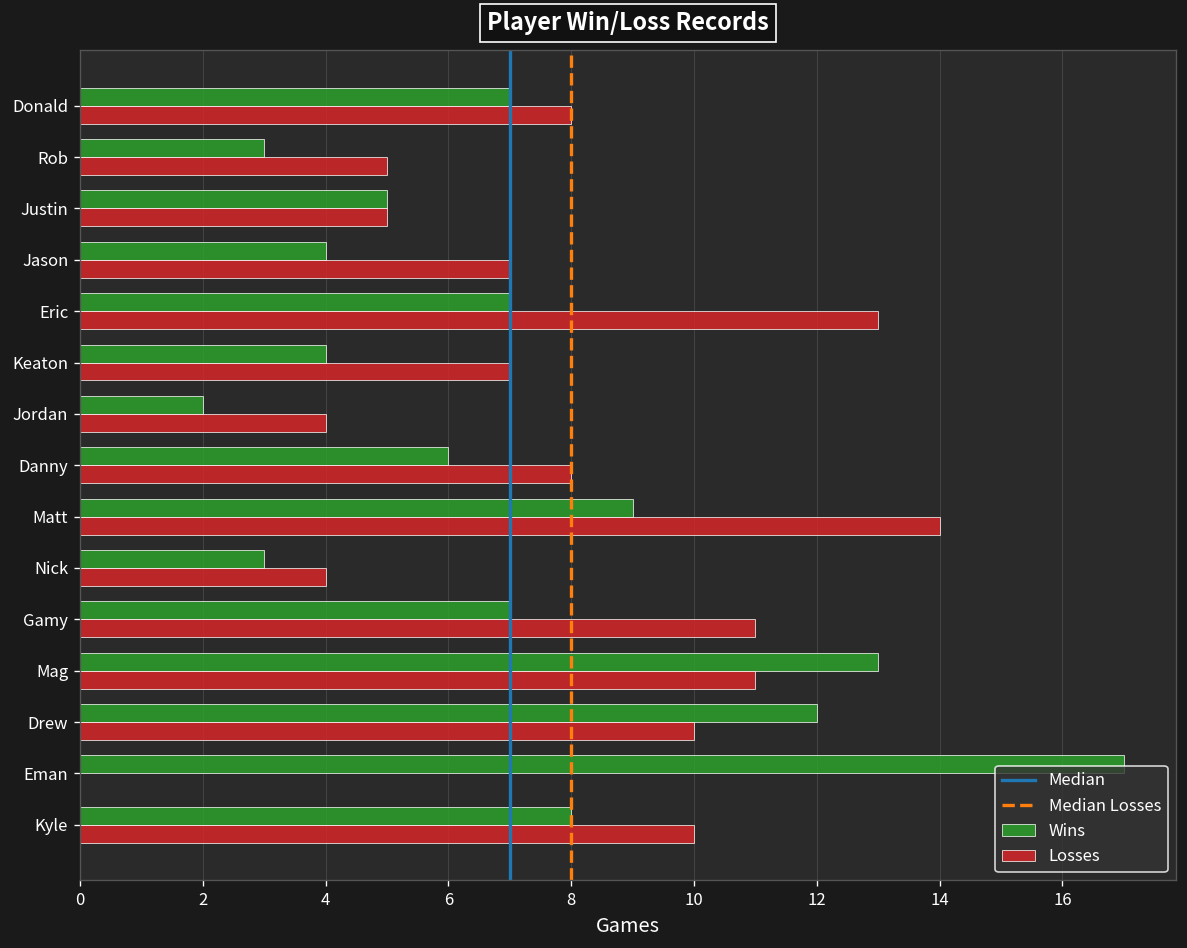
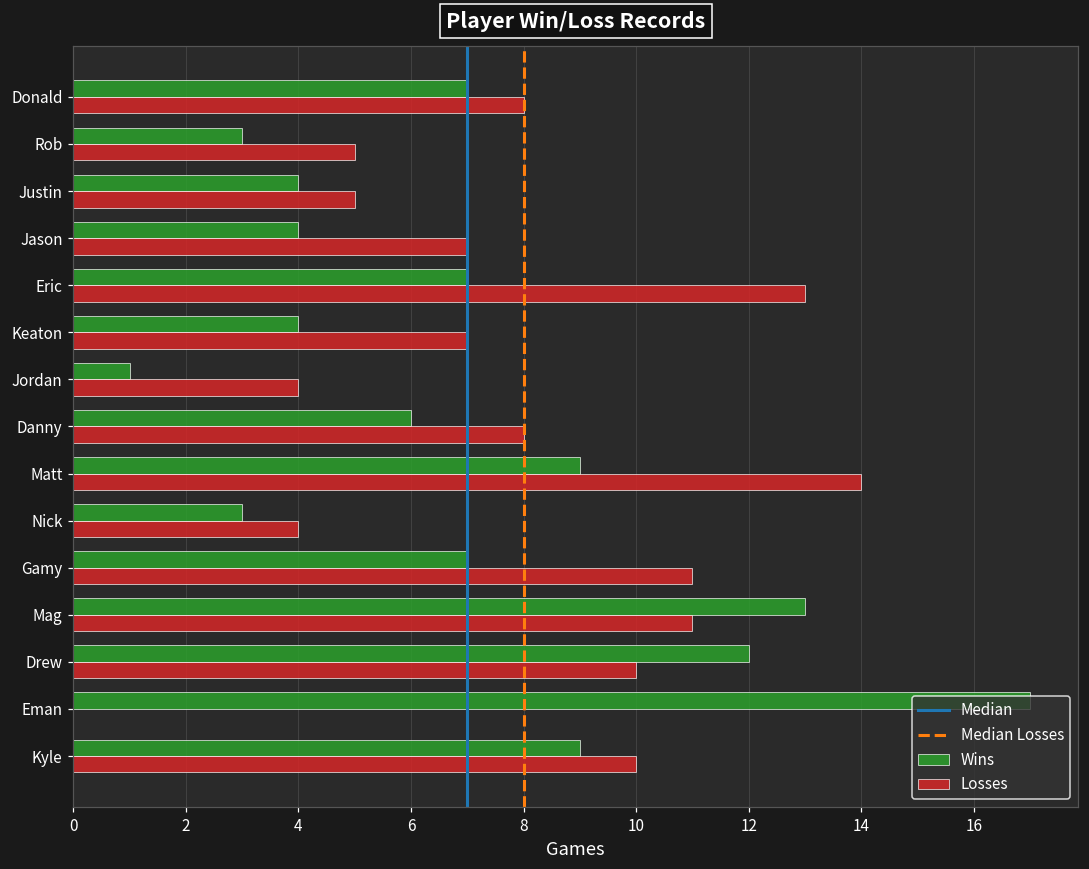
  {
    "Wins": {
      "Donald": 7,
      "Rob": 3,
-     "Justin": 5,
+     "Justin": 4,
      "Jason": 4,
      "Eric": 7,
      "Keaton": 4,
-     "Jordan": 2,
+     "Jordan": 1,
      "Danny": 6,
      "Matt": 9,
      "Nick": 3,
      "Gamy": 7,
      "Mag": 13,
      "Drew": 12,
      "Eman": 17,
-     "Kyle": 8
+     "Kyle": 9
    },
    "Losses": {
      "Donald": 8,
      "Rob": 5,
      "Justin": 5,
      "Jason": 7,
      "Eric": 13,
      "Keaton": 7,
      "Jordan": 4,
      "Danny": 8,
      "Matt": 14,
      "Nick": 4,
      "Gamy": 11,
      "Mag": 11,
      "Drew": 10,
      "Eman": 0,
      "Kyle": 10
    }
  }
